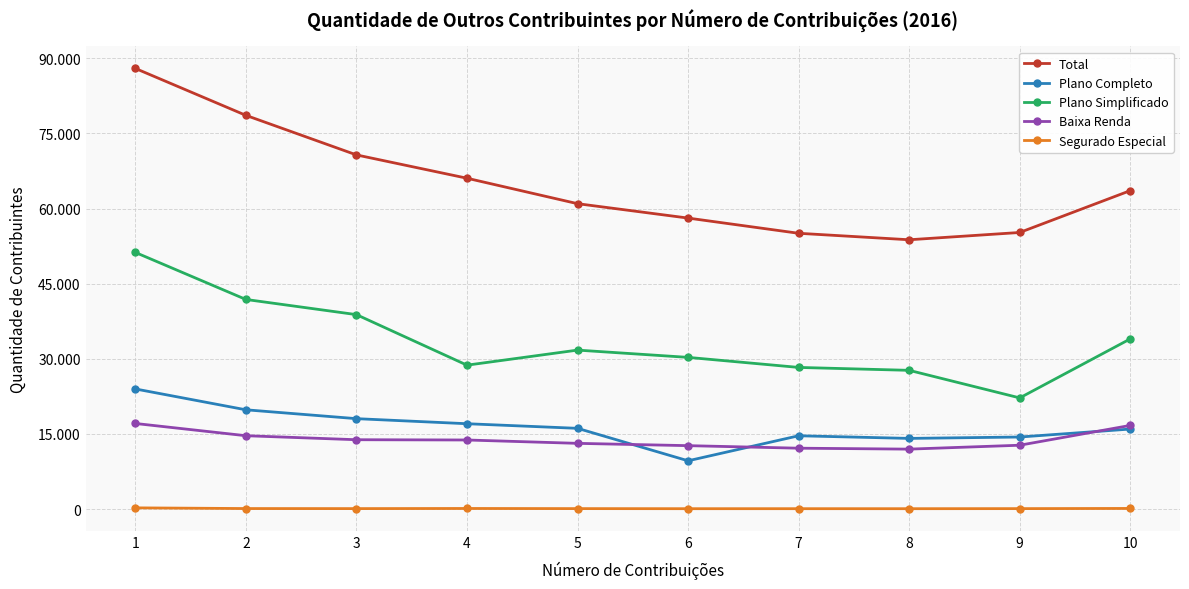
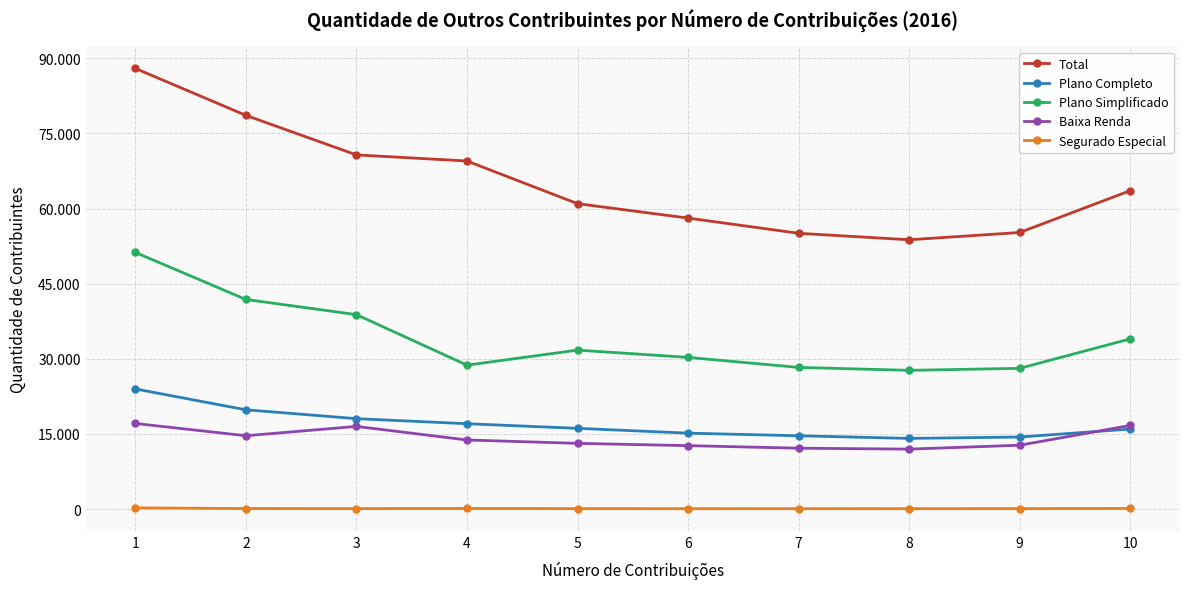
  {
    "Total": {
      "1": 88,
      "2": 79,
      "3": 71,
-     "4": 66,
+     "4": 69,
      "5": 61,
      "6": 58,
      "7": 55,
      "8": 54,
      "9": 55,
      "10": 64
    },
    "Plano Completo": {
      "1": 24,
      "2": 20,
      "3": 18,
      "4": 17,
      "5": 16,
-     "6": 10,
+     "6": 15,
      "7": 15,
      "8": 14,
      "9": 14,
      "10": 16
    },
    "Plano Simplificado": {
      "1": 51,
      "2": 42,
      "3": 39,
      "4": 29,
      "5": 32,
      "6": 30,
      "7": 28,
      "8": 28,
-     "9": 22,
+     "9": 28,
      "10": 34
    },
    "Baixa Renda": {
      "1": 17,
      "2": 15,
-     "3": 14,
+     "3": 17,
      "4": 14,
      "5": 13,
      "6": 13,
      "7": 12,
      "8": 12,
      "9": 13,
      "10": 17
    },
    "Segurado Especial": {
      "1": 0,
      "2": 0,
      "3": 0,
      "4": 0,
      "5": 0,
      "6": 0,
      "7": 0,
      "8": 0,
      "9": 0,
      "10": 0
    }
  }
